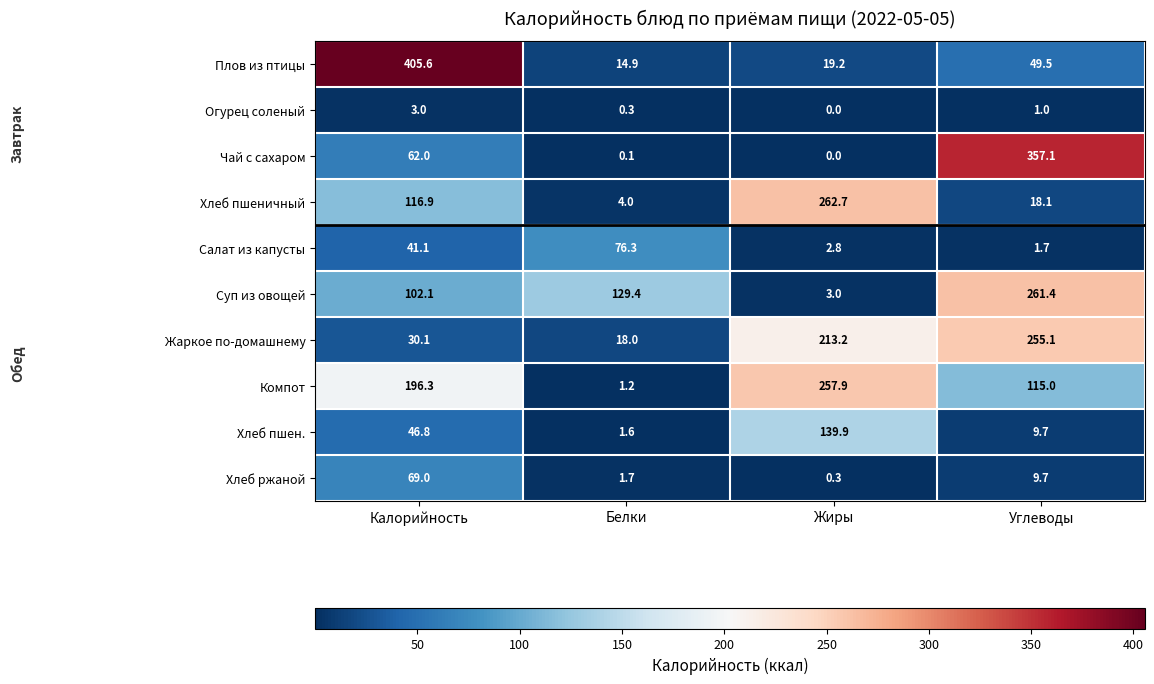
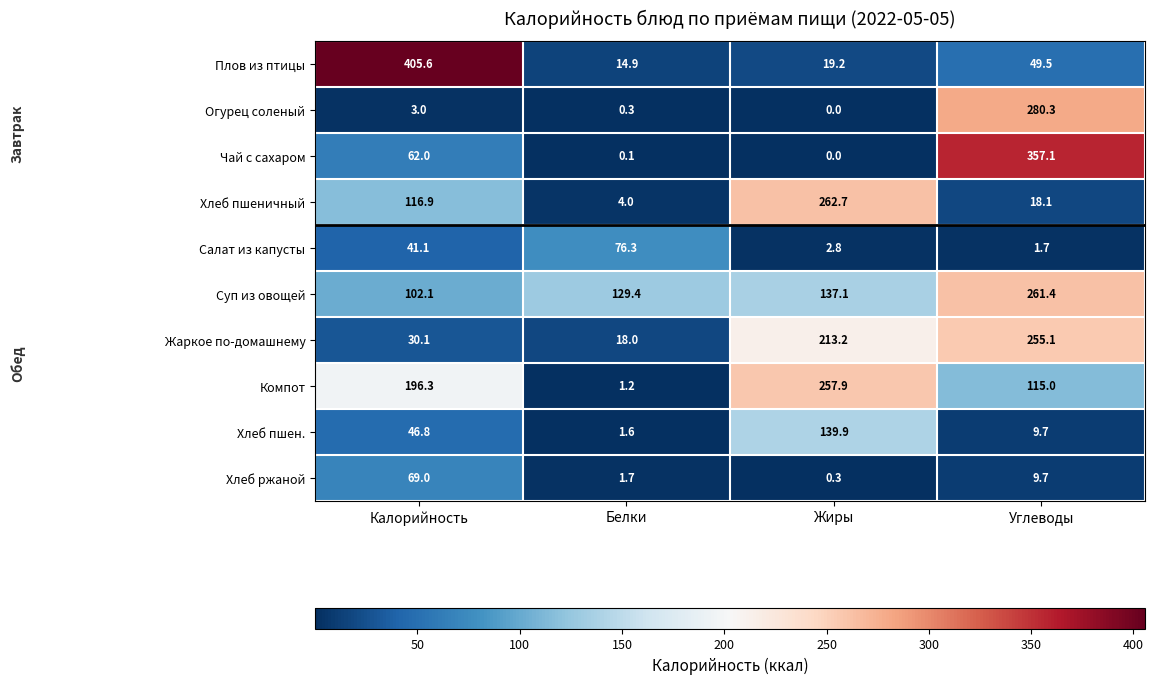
  {
    "Плов из птицы": {
      "Калорийность": 405.6,
      "Белки": 14.9,
      "Жиры": 19.2,
      "Углеводы": 49.5
    },
    "Огурец соленый": {
      "Калорийность": 3.0,
      "Белки": 0.3,
      "Жиры": 0.0,
-     "Углеводы": 1.0
+     "Углеводы": 280.3
    },
    "Чай с сахаром": {
      "Калорийность": 62.0,
      "Белки": 0.1,
      "Жиры": 0.0,
      "Углеводы": 357.1
    },
    "Хлеб пшеничный": {
      "Калорийность": 116.9,
      "Белки": 4.0,
      "Жиры": 262.7,
      "Углеводы": 18.1
    },
    "Салат из капусты": {
      "Калорийность": 41.1,
      "Белки": 76.3,
      "Жиры": 2.8,
      "Углеводы": 1.7
    },
    "Суп из овощей": {
      "Калорийность": 102.1,
      "Белки": 129.4,
-     "Жиры": 3.0,
+     "Жиры": 137.1,
      "Углеводы": 261.4
    },
    "Жаркое по-домашнему": {
      "Калорийность": 30.1,
      "Белки": 18.0,
      "Жиры": 213.2,
      "Углеводы": 255.1
    },
    "Компот": {
      "Калорийность": 196.3,
      "Белки": 1.2,
      "Жиры": 257.9,
      "Углеводы": 115.0
    },
    "Хлеб пшен.": {
      "Калорийность": 46.8,
      "Белки": 1.6,
      "Жиры": 139.9,
      "Углеводы": 9.7
    },
    "Хлеб ржаной": {
      "Калорийность": 69.0,
      "Белки": 1.7,
      "Жиры": 0.3,
      "Углеводы": 9.7
    }
  }
